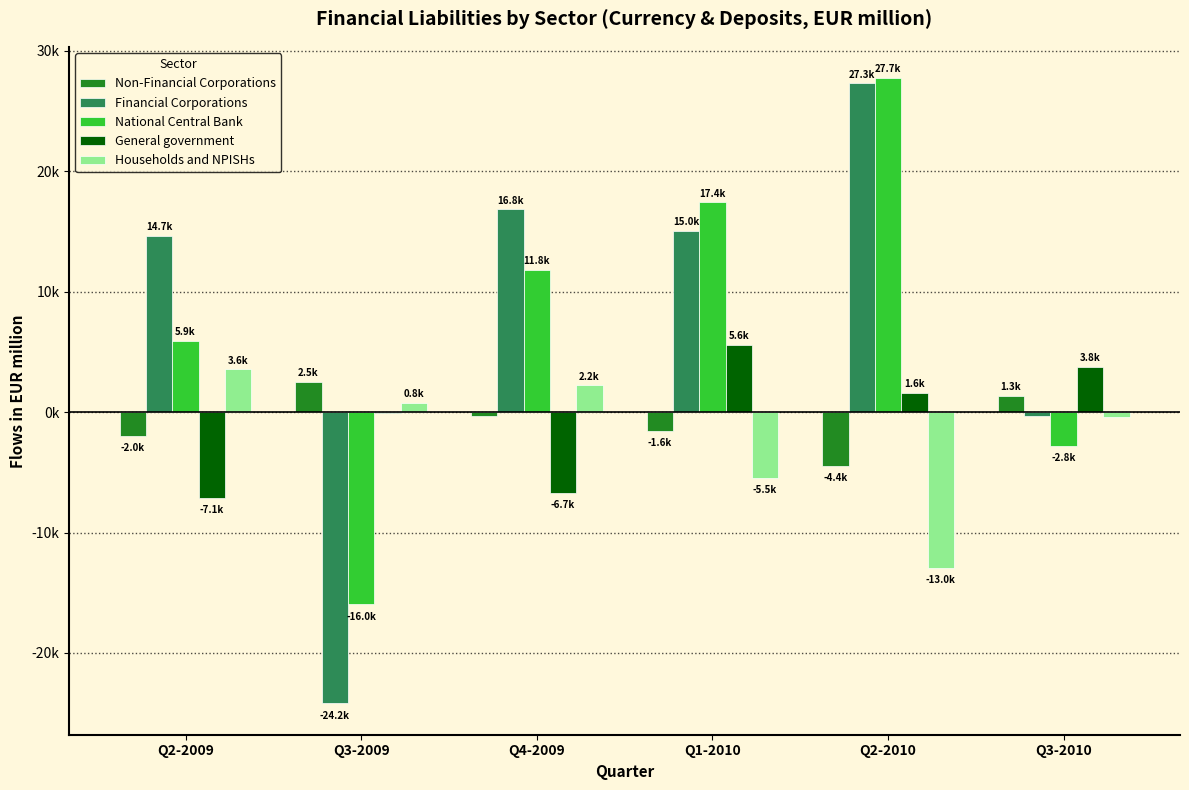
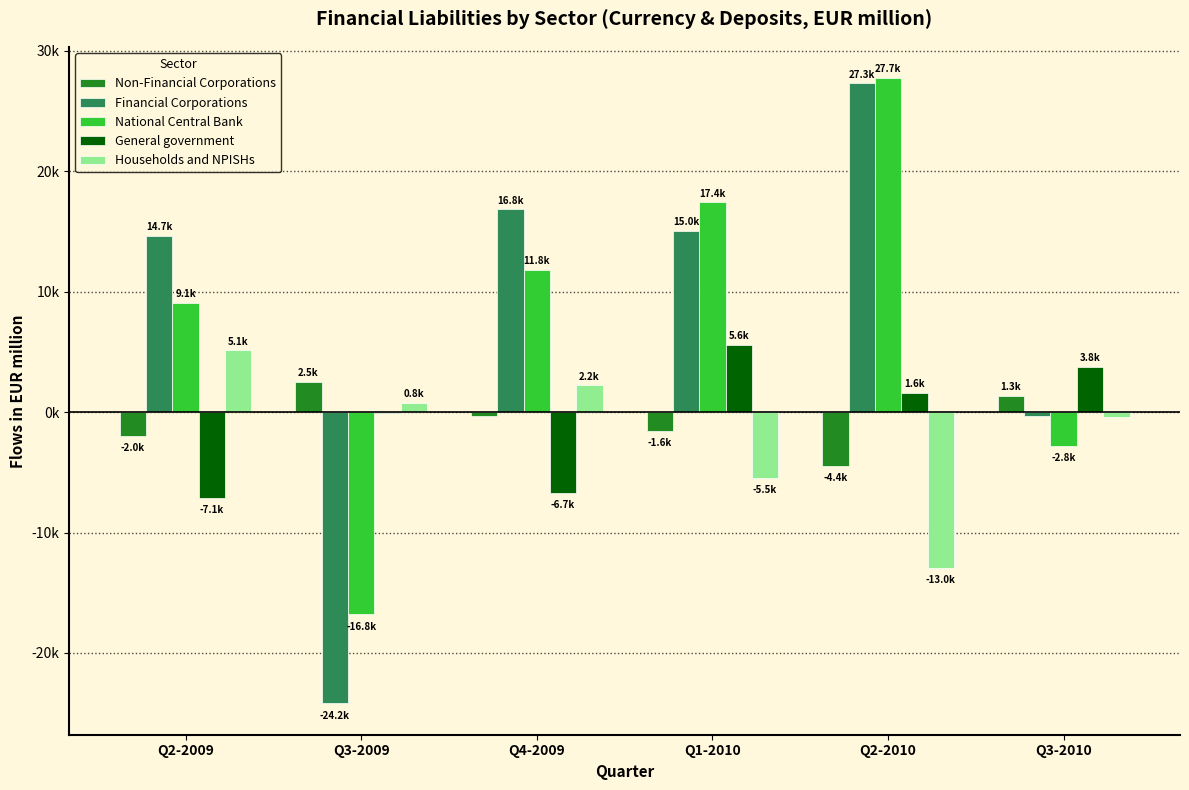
  {
    "National Central Bank": {
-     "Q2-2009": "5.9k",
-     "Q3-2009": "-16.0k",
+     "Q2-2009": "9.1k",
+     "Q3-2009": "-16.8k",
      "Q4-2009": "11.8k",
      "Q1-2010": "17.4k",
      "Q2-2010": "27.7k",
      "Q3-2010": "-2.8k"
    },
    "General government": {
      "Q2-2009": "-7.1k",
      "Q4-2009": "-6.7k",
      "Q1-2010": "5.6k",
      "Q2-2010": "1.6k",
      "Q3-2010": "3.8k"
    },
    "Households and NPISHs": {
-     "Q2-2009": "3.6k",
+     "Q2-2009": "5.1k",
      "Q3-2009": "0.8k",
      "Q4-2009": "2.2k",
      "Q1-2010": "-5.5k",
      "Q2-2010": "-13.0k"
    }
  }
